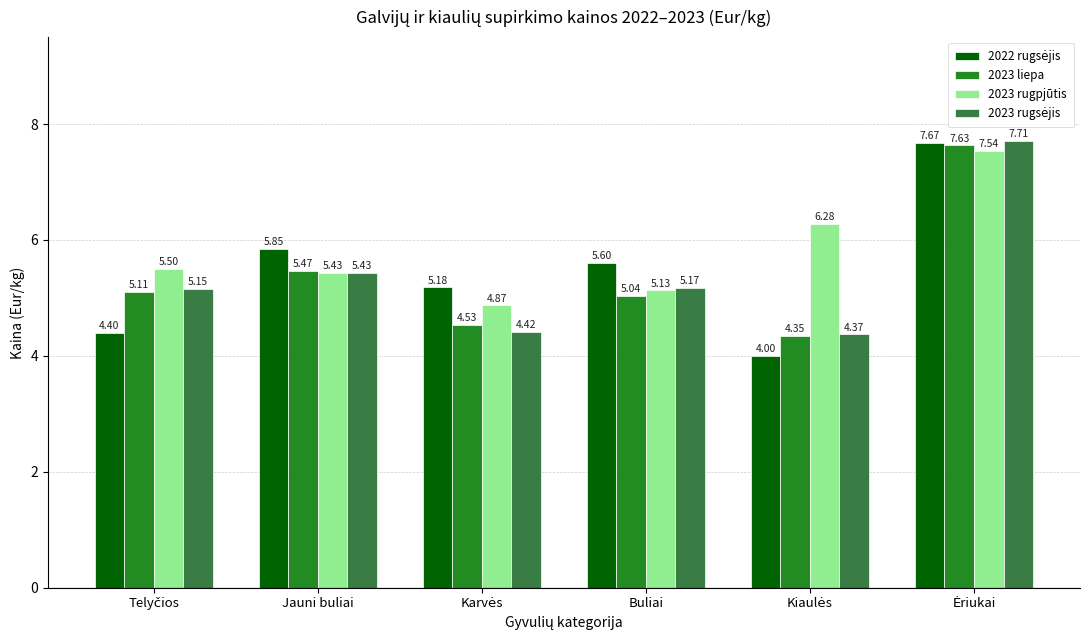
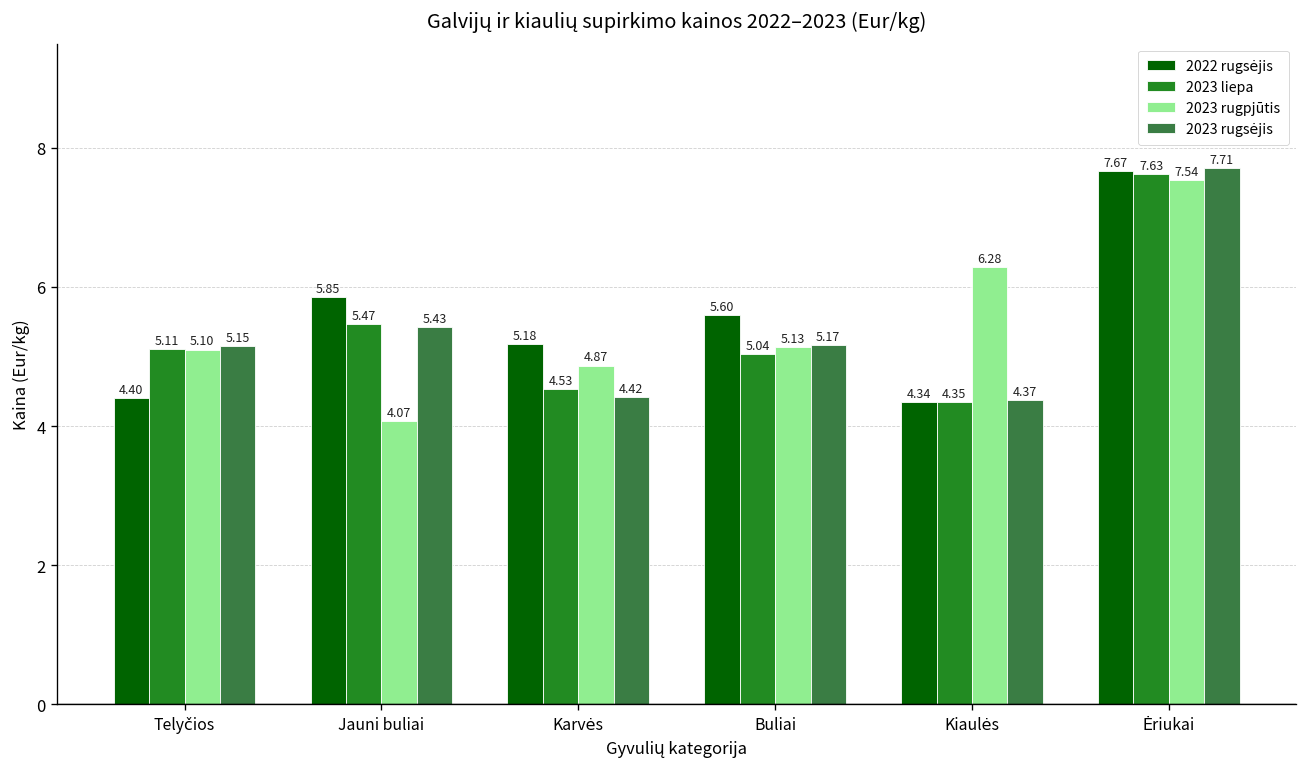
  {
    "2022 rugsėjis": {
      "Telyčios": 4.40,
      "Jauni buliai": 5.85,
      "Karvės": 5.18,
      "Buliai": 5.60,
-     "Kiaulės": 4.00,
+     "Kiaulės": 4.34,
      "Ėriukai": 7.67
    },
    "2023 rugpjūtis": {
-     "Telyčios": 5.50,
-     "Jauni buliai": 5.43,
+     "Telyčios": 5.10,
+     "Jauni buliai": 4.07,
      "Karvės": 4.87,
      "Buliai": 5.13,
      "Kiaulės": 6.28,
      "Ėriukai": 7.54
    }
  }
